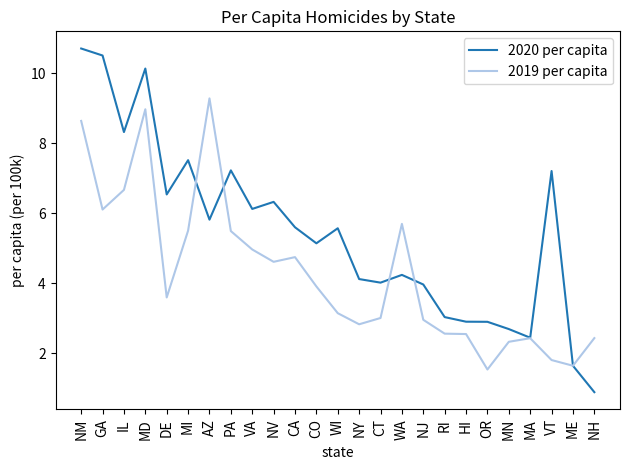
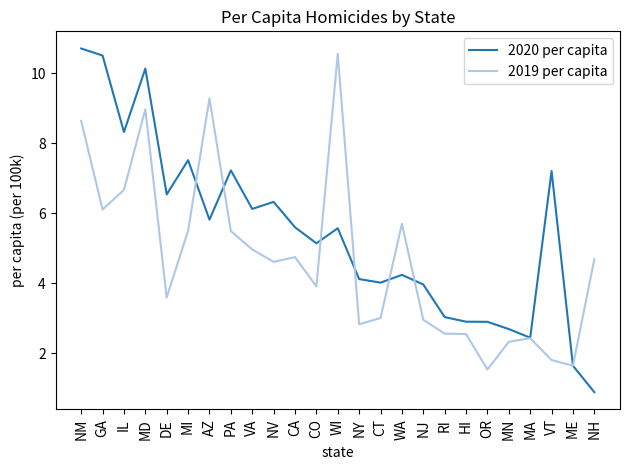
  {
    "2020 per capita": {
      "NM": 10.7,
      "GA": 10.5,
      "IL": 8.3,
      "MD": 10.1,
      "DE": 6.5,
      "MI": 7.5,
      "AZ": 5.8,
      "PA": 7.2,
      "VA": 6.1,
      "NV": 6.3,
      "CA": 5.6,
      "CO": 5.1,
      "WI": 5.6,
      "NY": 4.1,
      "CT": 4.0,
      "WA": 4.2,
      "NJ": 4.0,
      "RI": 3.0,
      "HI": 2.9,
      "OR": 2.9,
      "MN": 2.7,
      "VT": 7.2,
      "NH": 0.9
    },
    "2019 per capita": {
      "NM": 8.6,
      "GA": 6.1,
      "IL": 6.7,
      "MD": 9.0,
      "DE": 3.6,
      "MI": 5.5,
      "AZ": 9.3,
      "PA": 5.5,
      "VA": 5.0,
      "NV": 4.6,
      "CA": 4.7,
      "CO": 3.9,
-     "WI": 3.1,
+     "WI": 10.5,
      "NY": 2.8,
      "CT": 3.0,
      "WA": 5.7,
      "NJ": 2.9,
      "RI": 2.6,
      "HI": 2.5,
      "OR": 1.5,
      "MN": 2.3,
      "VT": 1.8,
-     "NH": 2.4
+     "NH": 4.7
    }
  }
